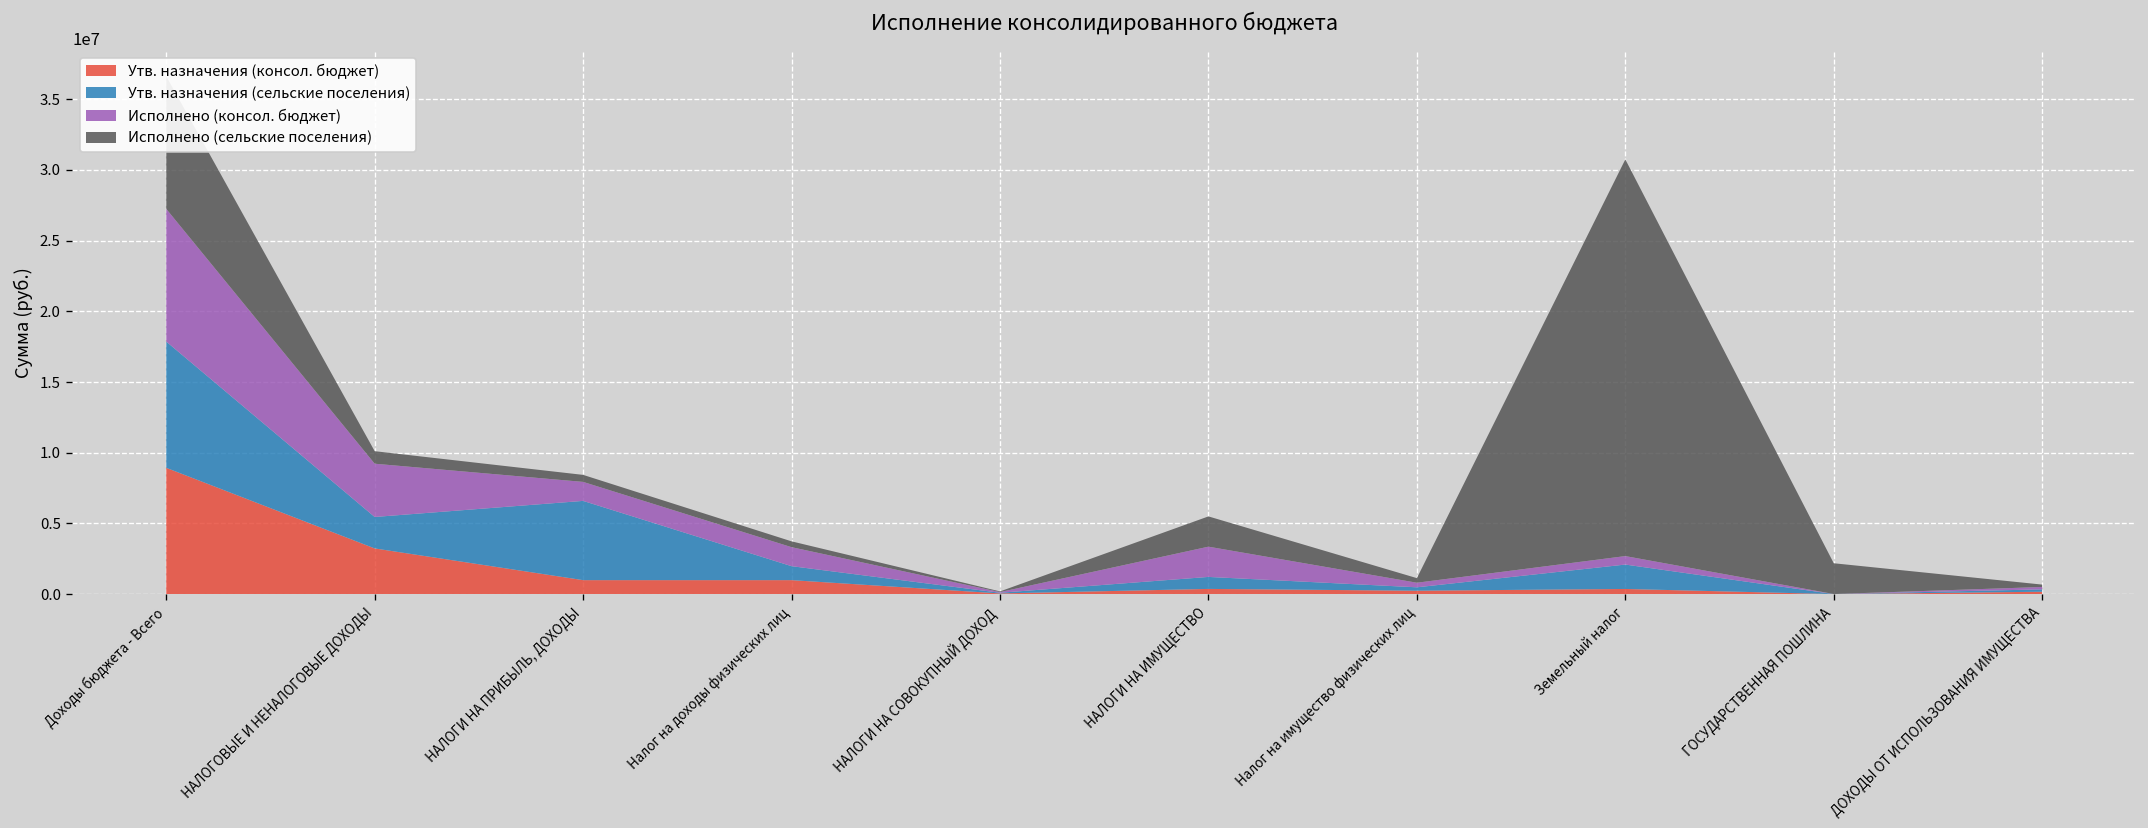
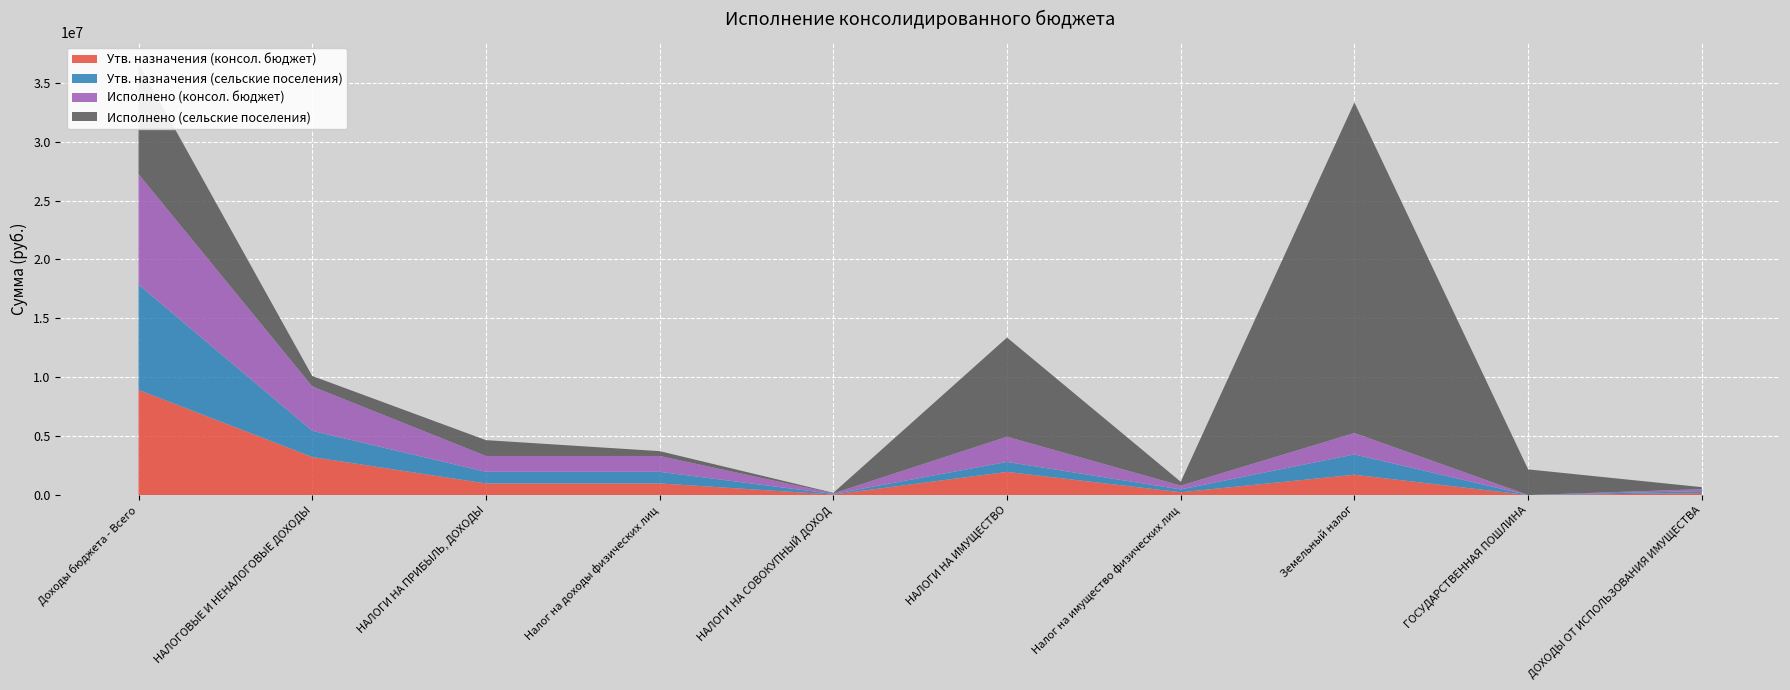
  {
    "Утв. назначения (консол. бюджет)": {
      "Доходы бюджета - Всего": 8900000,
      "НАЛОГОВЫЕ И НЕНАЛОГОВЫЕ ДОХОДЫ": 3200000,
      "НАЛОГИ НА ПРИБЫЛЬ, ДОХОДЫ": 1000000,
      "Налог на доходы физических лиц": 1000000,
-     "НАЛОГИ НА ИМУЩЕСТВО": 400000,
+     "НАЛОГИ НА ИМУЩЕСТВО": 2000000,
      "Налог на имущество физических лиц": 200000,
-     "Земельный налог": 400000
+     "Земельный налог": 1700000
    },
    "Утв. назначения (сельские поселения)": {
      "Доходы бюджета - Всего": 8900000,
      "НАЛОГОВЫЕ И НЕНАЛОГОВЫЕ ДОХОДЫ": 2200000,
-     "НАЛОГИ НА ПРИБЫЛЬ, ДОХОДЫ": 5600000,
+     "НАЛОГИ НА ПРИБЫЛЬ, ДОХОДЫ": 1000000,
      "Налог на доходы физических лиц": 1000000,
      "НАЛОГИ НА ИМУЩЕСТВО": 800000,
      "Налог на имущество физических лиц": 200000,
      "Земельный налог": 1700000
    },
    "Исполнено (консол. бюджет)": {
      "Доходы бюджета - Всего": 9400000,
      "НАЛОГОВЫЕ И НЕНАЛОГОВЫЕ ДОХОДЫ": 3800000,
      "НАЛОГИ НА ПРИБЫЛЬ, ДОХОДЫ": 1300000,
      "Налог на доходы физических лиц": 1300000,
      "НАЛОГИ НА ИМУЩЕСТВО": 2100000,
      "Налог на имущество физических лиц": 300000,
-     "Земельный налог": 600000
+     "Земельный налог": 1800000
    },
    "Исполнено (сельские поселения)": {
      "НАЛОГОВЫЕ И НЕНАЛОГОВЫЕ ДОХОДЫ": 900000,
-     "НАЛОГИ НА ПРИБЫЛЬ, ДОХОДЫ": 500000,
+     "НАЛОГИ НА ПРИБЫЛЬ, ДОХОДЫ": 1300000,
      "Налог на доходы физических лиц": 400000,
-     "НАЛОГИ НА ИМУЩЕСТВО": 2100000,
+     "НАЛОГИ НА ИМУЩЕСТВО": 8400000,
      "Налог на имущество физических лиц": 300000,
      "Земельный налог": 28100000,
      "ГОСУДАРСТВЕННАЯ ПОШЛИНА": 2200000
    }
  }
